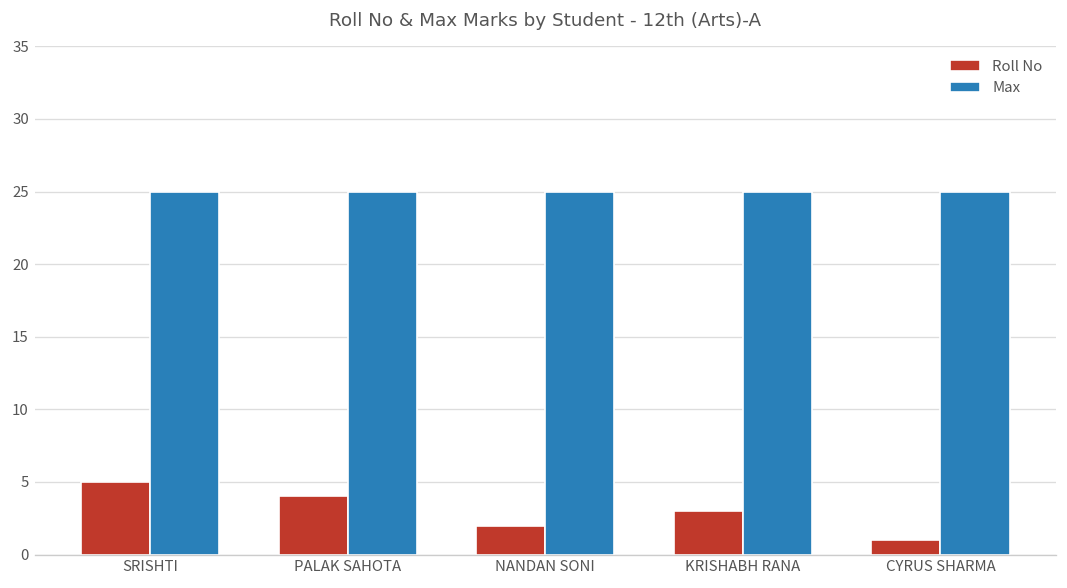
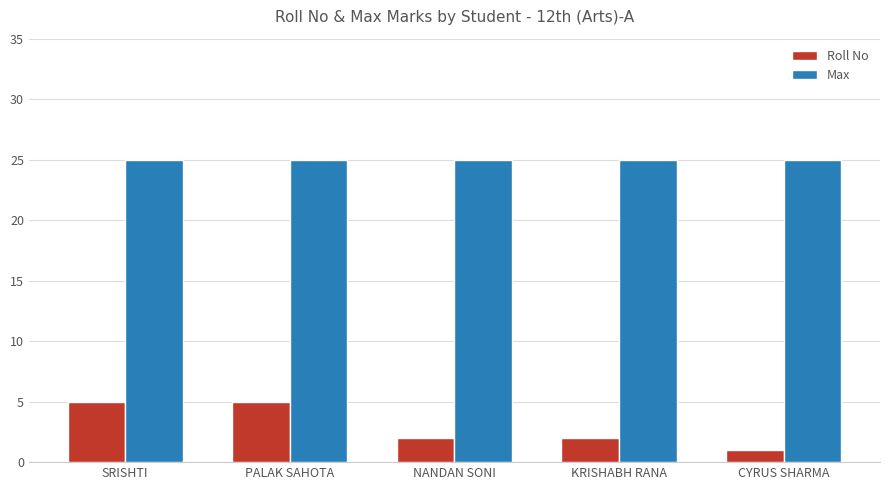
  {
    "Roll No": {
      "SRISHTI": 5,
-     "PALAK SAHOTA": 4,
+     "PALAK SAHOTA": 5,
      "NANDAN SONI": 2,
-     "KRISHABH RANA": 3,
+     "KRISHABH RANA": 2,
      "CYRUS SHARMA": 1
    },
    "Max": {
      "SRISHTI": 25,
      "PALAK SAHOTA": 25,
      "NANDAN SONI": 25,
      "KRISHABH RANA": 25,
      "CYRUS SHARMA": 25
    }
  }
